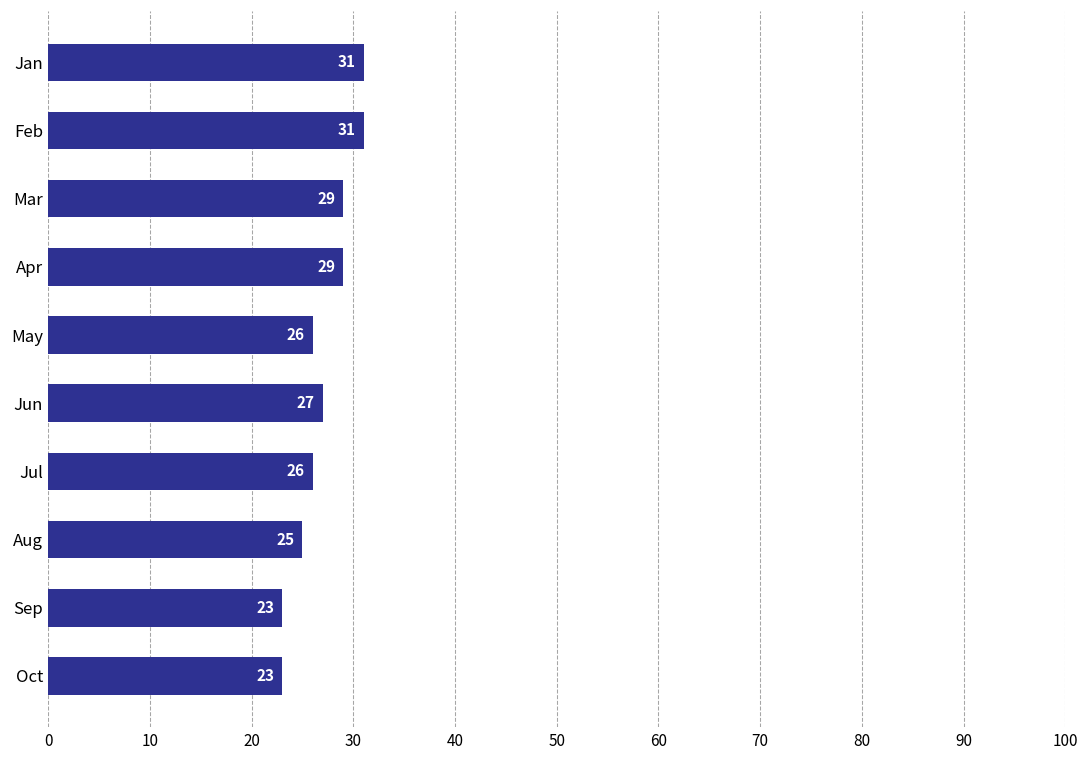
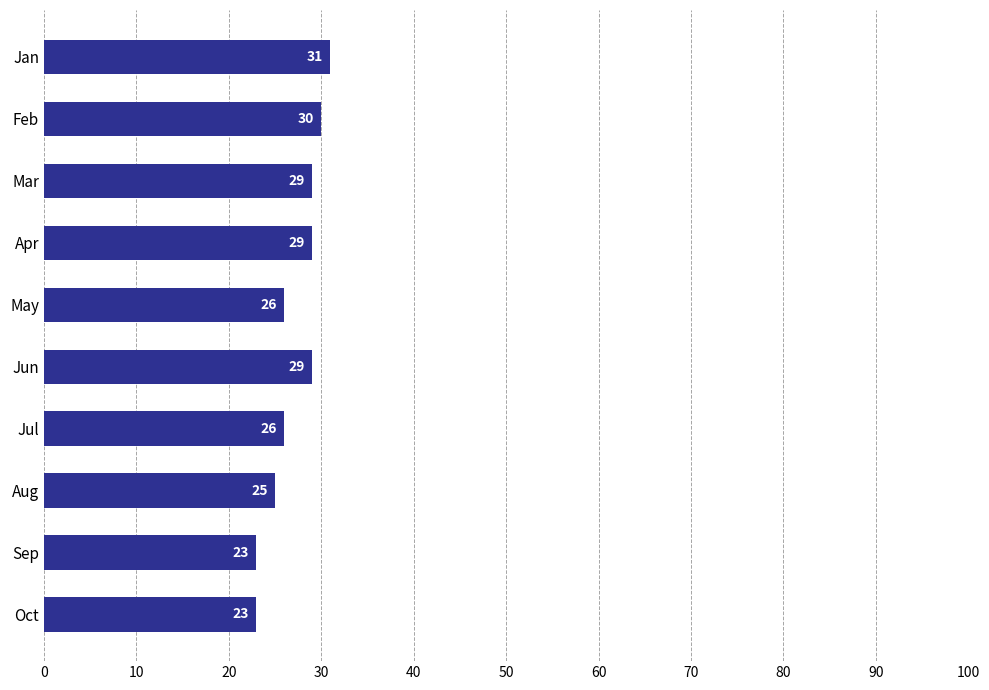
  {
    "Jan": 31,
-   "Feb": 31,
+   "Feb": 30,
    "Mar": 29,
    "Apr": 29,
    "May": 26,
-   "Jun": 27,
+   "Jun": 29,
    "Jul": 26,
    "Aug": 25,
    "Sep": 23,
    "Oct": 23
  }
